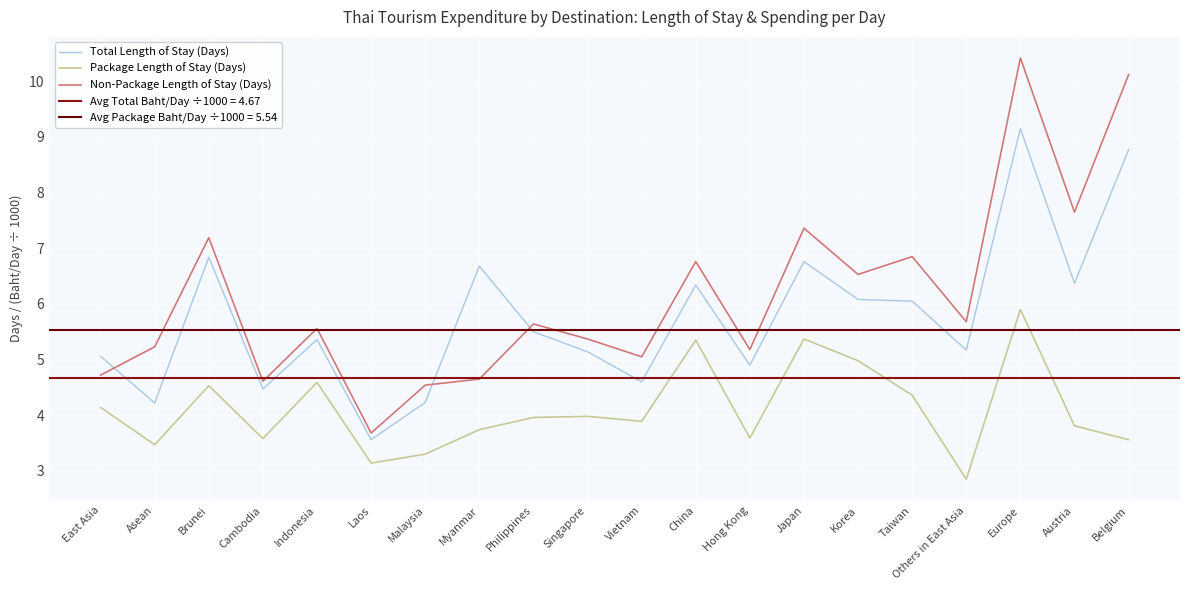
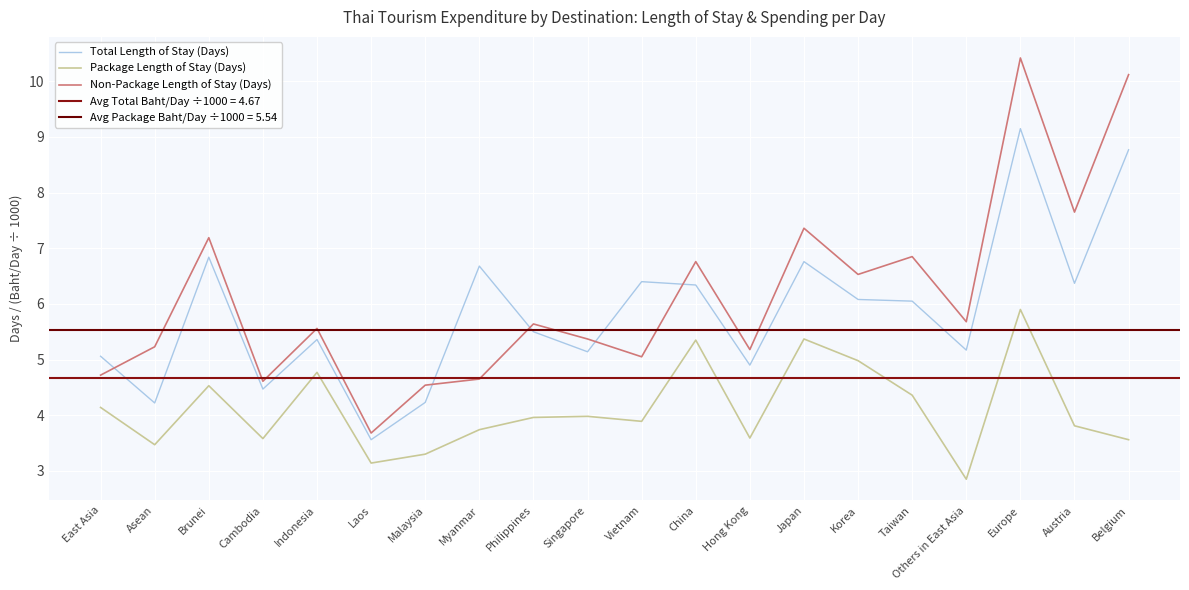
  {
    "Total Length of Stay (Days)": {
      "East Asia": 5.1,
      "Asean": 4.2,
      "Brunei": 6.8,
      "Cambodia": 4.5,
      "Indonesia": 5.4,
      "Laos": 3.6,
      "Malaysia": 4.2,
      "Myanmar": 6.7,
      "Philippines": 5.5,
      "Singapore": 5.1,
-     "Vietnam": 4.6,
+     "Vietnam": 6.4,
      "China": 6.3,
      "Hong Kong": 4.9,
      "Japan": 6.8,
      "Korea": 6.1,
      "Taiwan": 6.1,
      "Others in East Asia": 5.2,
      "Europe": 9.2,
      "Austria": 6.4,
      "Belgium": 8.8
    },
    "Package Length of Stay (Days)": {
      "East Asia": 4.1,
      "Asean": 3.5,
      "Brunei": 4.5,
      "Cambodia": 3.6,
-     "Indonesia": 4.6,
+     "Indonesia": 4.8,
      "Laos": 3.1,
      "Malaysia": 3.3,
      "Myanmar": 3.7,
      "Philippines": 4.0,
      "Singapore": 4.0,
      "Vietnam": 3.9,
      "China": 5.4,
      "Hong Kong": 3.6,
      "Japan": 5.4,
      "Korea": 5.0,
      "Taiwan": 4.4,
      "Others in East Asia": 2.9,
      "Europe": 5.9,
      "Austria": 3.8,
      "Belgium": 3.6
    },
    "Non-Package Length of Stay (Days)": {
      "East Asia": 4.7,
      "Asean": 5.2,
      "Brunei": 7.2,
      "Cambodia": 4.6,
      "Indonesia": 5.6,
      "Laos": 3.7,
      "Malaysia": 4.5,
      "Myanmar": 4.7,
      "Philippines": 5.6,
      "Singapore": 5.4,
      "Vietnam": 5.1,
      "China": 6.8,
      "Hong Kong": 5.2,
      "Japan": 7.4,
      "Korea": 6.5,
      "Taiwan": 6.9,
      "Others in East Asia": 5.7,
      "Europe": 10.4,
      "Austria": 7.7,
      "Belgium": 10.1
    }
  }
